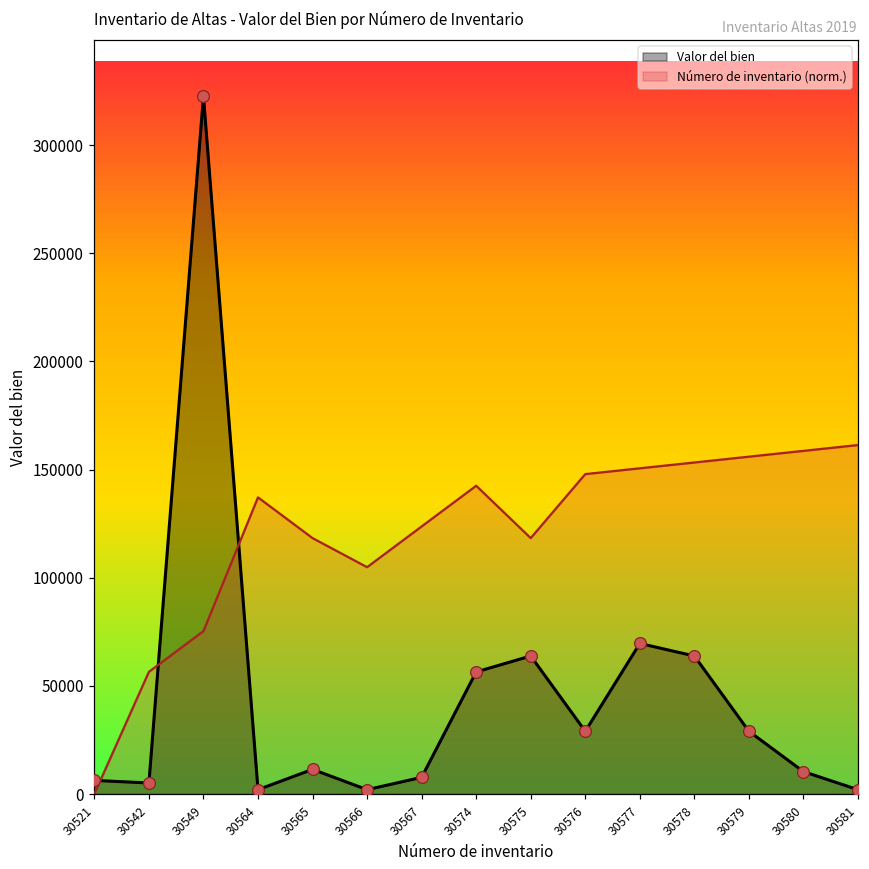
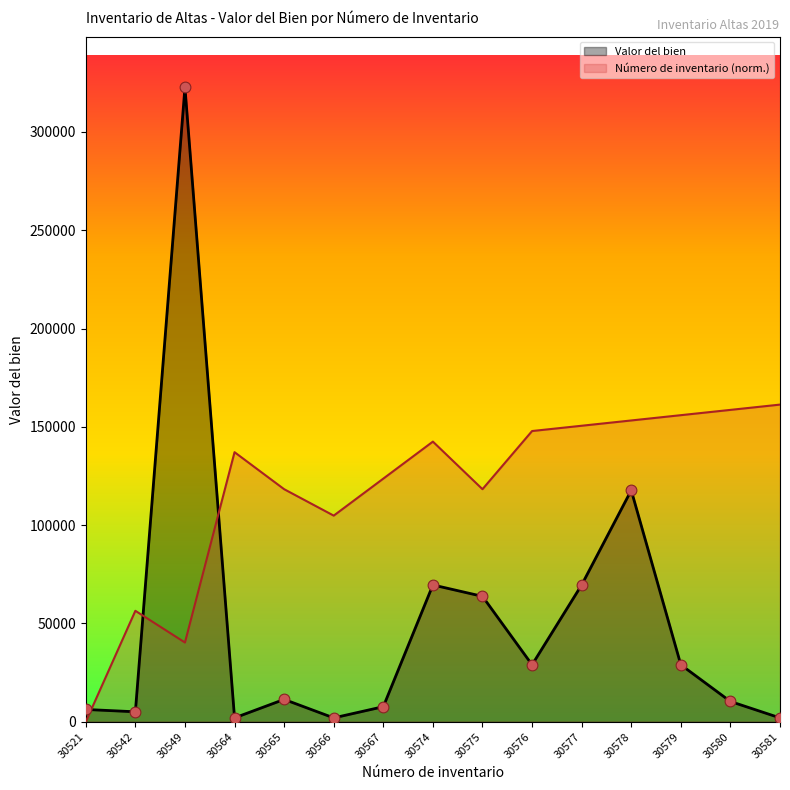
  {
    "Valor del bien": {
      "30521": 6000,
      "30542": 5000,
      "30549": 323000,
      "30564": 2000,
      "30565": 11000,
      "30566": 2000,
      "30567": 8000,
-     "30574": 56000,
+     "30574": 70000,
      "30575": 64000,
      "30576": 29000,
      "30577": 70000,
-     "30578": 64000,
+     "30578": 118000,
      "30579": 29000,
      "30580": 10000,
      "30581": 2000
    },
    "Número de inventario (norm.)": {
      "30521": 0,
      "30542": 56000,
-     "30549": 75000,
+     "30549": 40000,
      "30564": 137000,
      "30565": 118000,
      "30566": 105000,
      "30567": 124000,
      "30574": 142000,
      "30575": 118000,
      "30576": 148000,
      "30577": 151000,
      "30578": 153000,
      "30579": 156000,
      "30580": 159000,
      "30581": 161000
    }
  }
